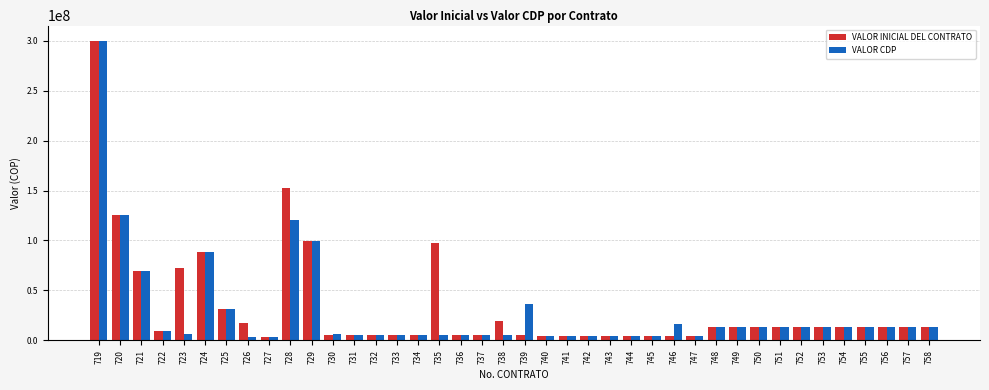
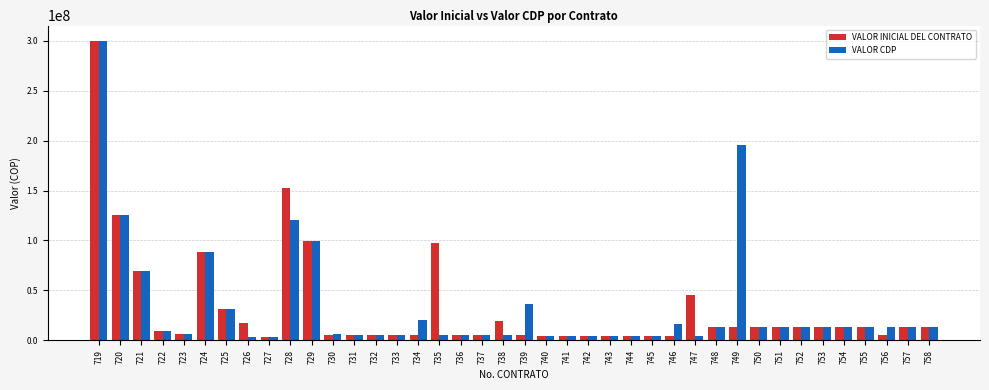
  {
    "VALOR INICIAL DEL CONTRATO": {
      "719": 300000000,
      "720": 130000000,
      "721": 70000000,
      "722": 10000000,
-     "723": 70000000,
+     "723": 10000000,
      "724": 90000000,
      "725": 30000000,
      "726": 20000000,
      "727": 0,
      "728": 150000000,
      "729": 100000000,
      "730": 10000000,
      "731": 10000000,
      "732": 10000000,
      "733": 10000000,
      "734": 10000000,
      "735": 100000000,
      "736": 10000000,
      "737": 10000000,
      "738": 20000000,
      "739": 10000000,
      "740": 0,
      "741": 0,
      "742": 0,
      "743": 0,
      "744": 0,
      "745": 0,
      "746": 0,
-     "747": 0,
+     "747": 50000000,
      "748": 10000000,
      "749": 10000000,
      "750": 10000000,
      "751": 10000000,
      "752": 10000000,
      "753": 10000000,
      "754": 10000000,
      "755": 10000000,
-     "756": 13000000,
+     "756": 5000000,
      "757": 10000000,
      "758": 10000000
    },
    "VALOR CDP": {
      "719": 300000000,
      "720": 130000000,
      "721": 70000000,
      "722": 10000000,
      "723": 10000000,
      "724": 90000000,
      "725": 30000000,
      "726": 0,
      "727": 0,
      "728": 120000000,
      "729": 100000000,
      "730": 10000000,
      "731": 10000000,
      "732": 10000000,
      "733": 10000000,
-     "734": 10000000,
+     "734": 20000000,
      "735": 10000000,
      "736": 10000000,
      "737": 10000000,
      "738": 10000000,
      "739": 40000000,
      "740": 0,
      "741": 0,
      "742": 0,
      "743": 0,
      "744": 0,
      "745": 0,
      "746": 20000000,
      "747": 0,
      "748": 10000000,
-     "749": 10000000,
+     "749": 200000000,
      "750": 10000000,
      "751": 10000000,
      "752": 10000000,
      "753": 10000000,
      "754": 10000000,
      "755": 10000000,
      "756": 10000000,
      "757": 10000000,
      "758": 10000000
    }
  }
